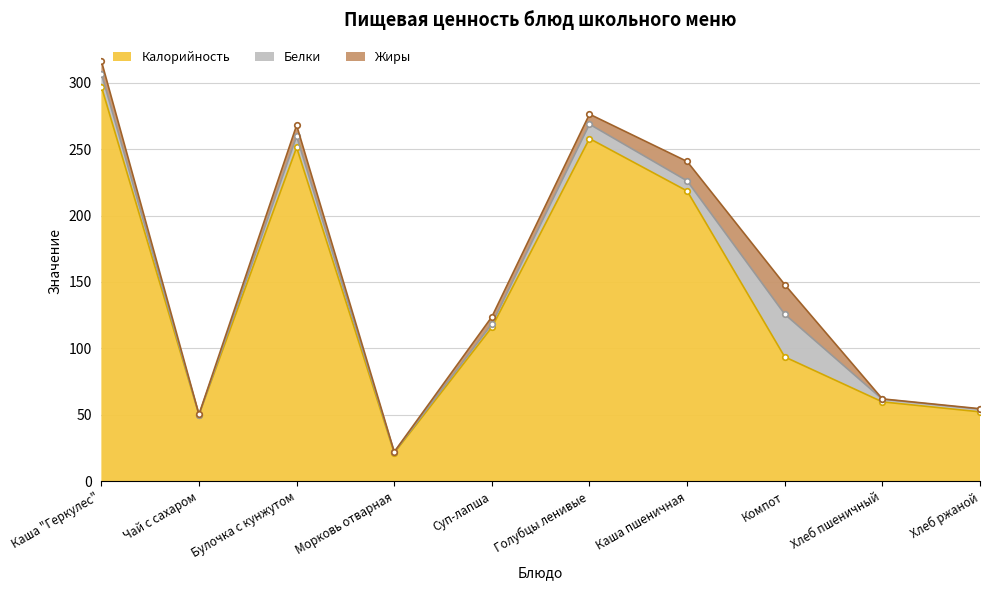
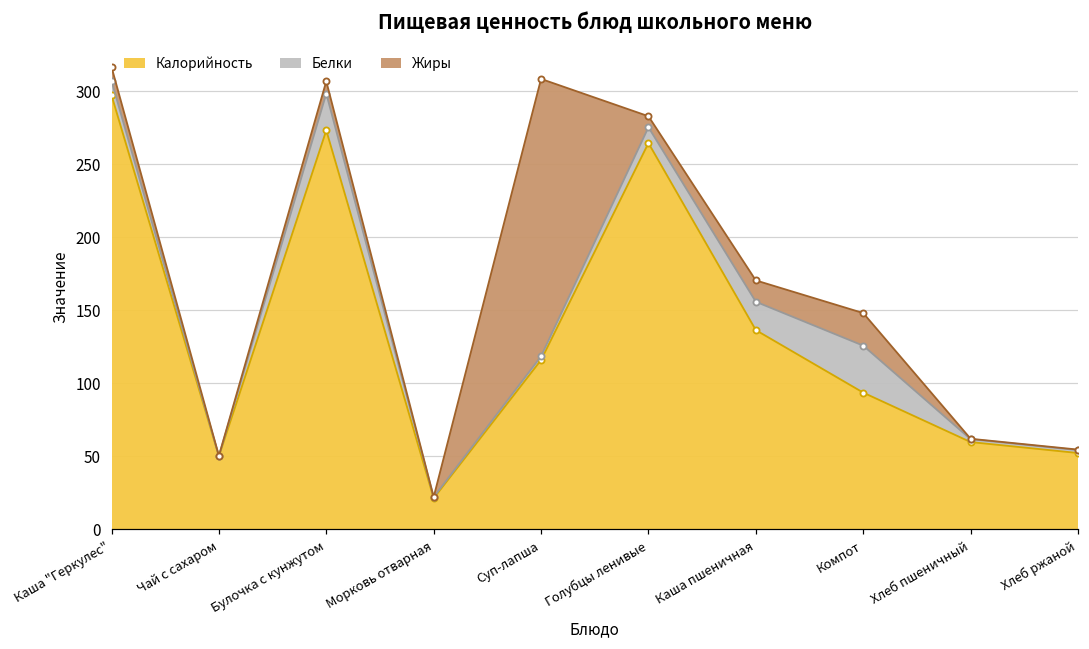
  {
    "Калорийность": {
      "Каша \"Геркулес\"": 297,
-     "Булочка с кунжутом": 251,
+     "Булочка с кунжутом": 273,
      "Суп-лапша": 116,
-     "Голубцы ленивые": 258,
-     "Каша пшеничная": 219,
+     "Голубцы ленивые": 264,
+     "Каша пшеничная": 136,
      "Компот": 94,
      "Хлеб пшеничный": 60,
      "Хлеб ржаной": 52
    },
    "Белки": {
      "Каша \"Геркулес\"": 10,
-     "Булочка с кунжутом": 8,
+     "Булочка с кунжутом": 25,
      "Суп-лапша": 3,
      "Голубцы ленивые": 11,
-     "Каша пшеничная": 8,
+     "Каша пшеничная": 19,
      "Компот": 32
    },
    "Жиры": {
      "Каша \"Геркулес\"": 10,
      "Булочка с кунжутом": 8,
-     "Суп-лапша": 5,
+     "Суп-лапша": 190,
      "Голубцы ленивые": 8,
      "Каша пшеничная": 15,
      "Компот": 22
    }
  }
